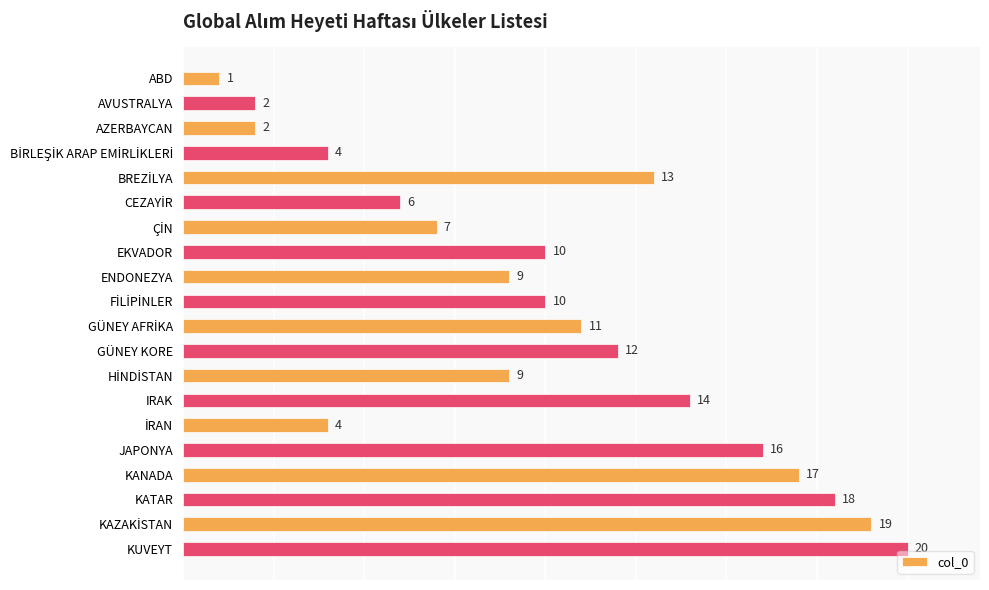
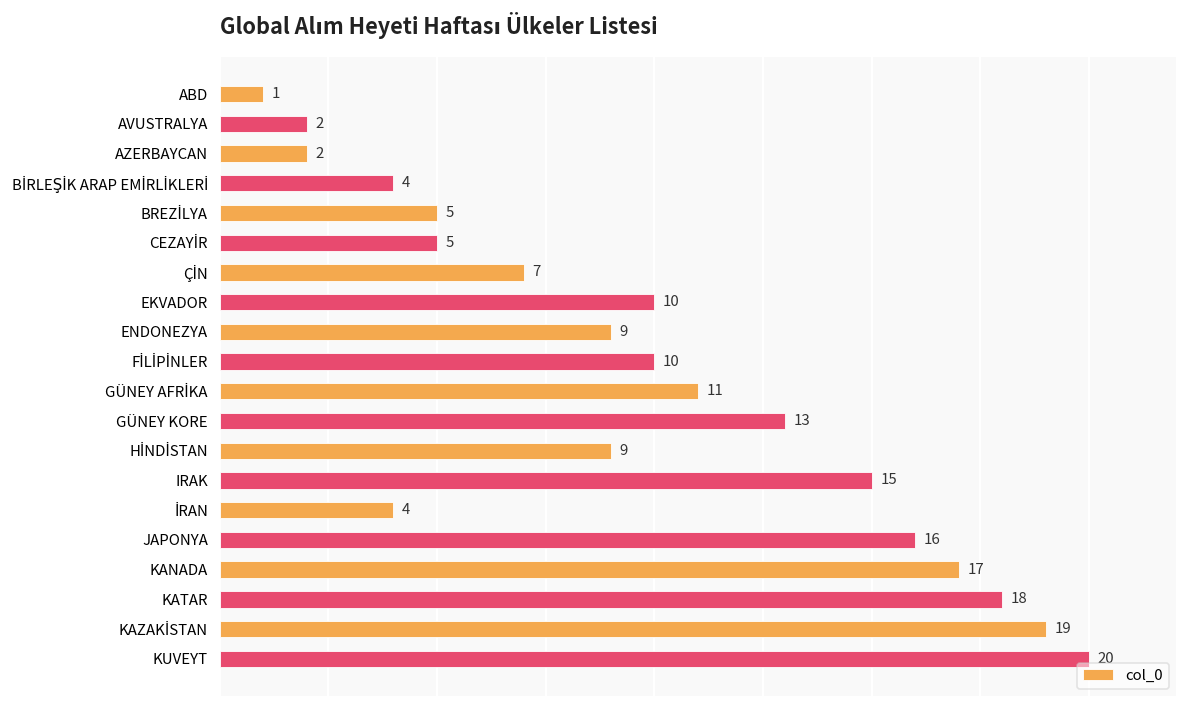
  {
    "ABD": 1,
    "AVUSTRALYA": 2,
    "AZERBAYCAN": 2,
    "BİRLEŞİK ARAP EMİRLİKLERİ": 4,
-   "BREZİLYA": 13,
-   "CEZAYİR": 6,
+   "BREZİLYA": 5,
+   "CEZAYİR": 5,
    "ÇİN": 7,
    "EKVADOR": 10,
    "ENDONEZYA": 9,
    "FİLİPİNLER": 10,
    "GÜNEY AFRİKA": 11,
-   "GÜNEY KORE": 12,
+   "GÜNEY KORE": 13,
    "HİNDİSTAN": 9,
-   "IRAK": 14,
+   "IRAK": 15,
    "İRAN": 4,
    "JAPONYA": 16,
    "KANADA": 17,
    "KATAR": 18,
    "KAZAKİSTAN": 19
  }
